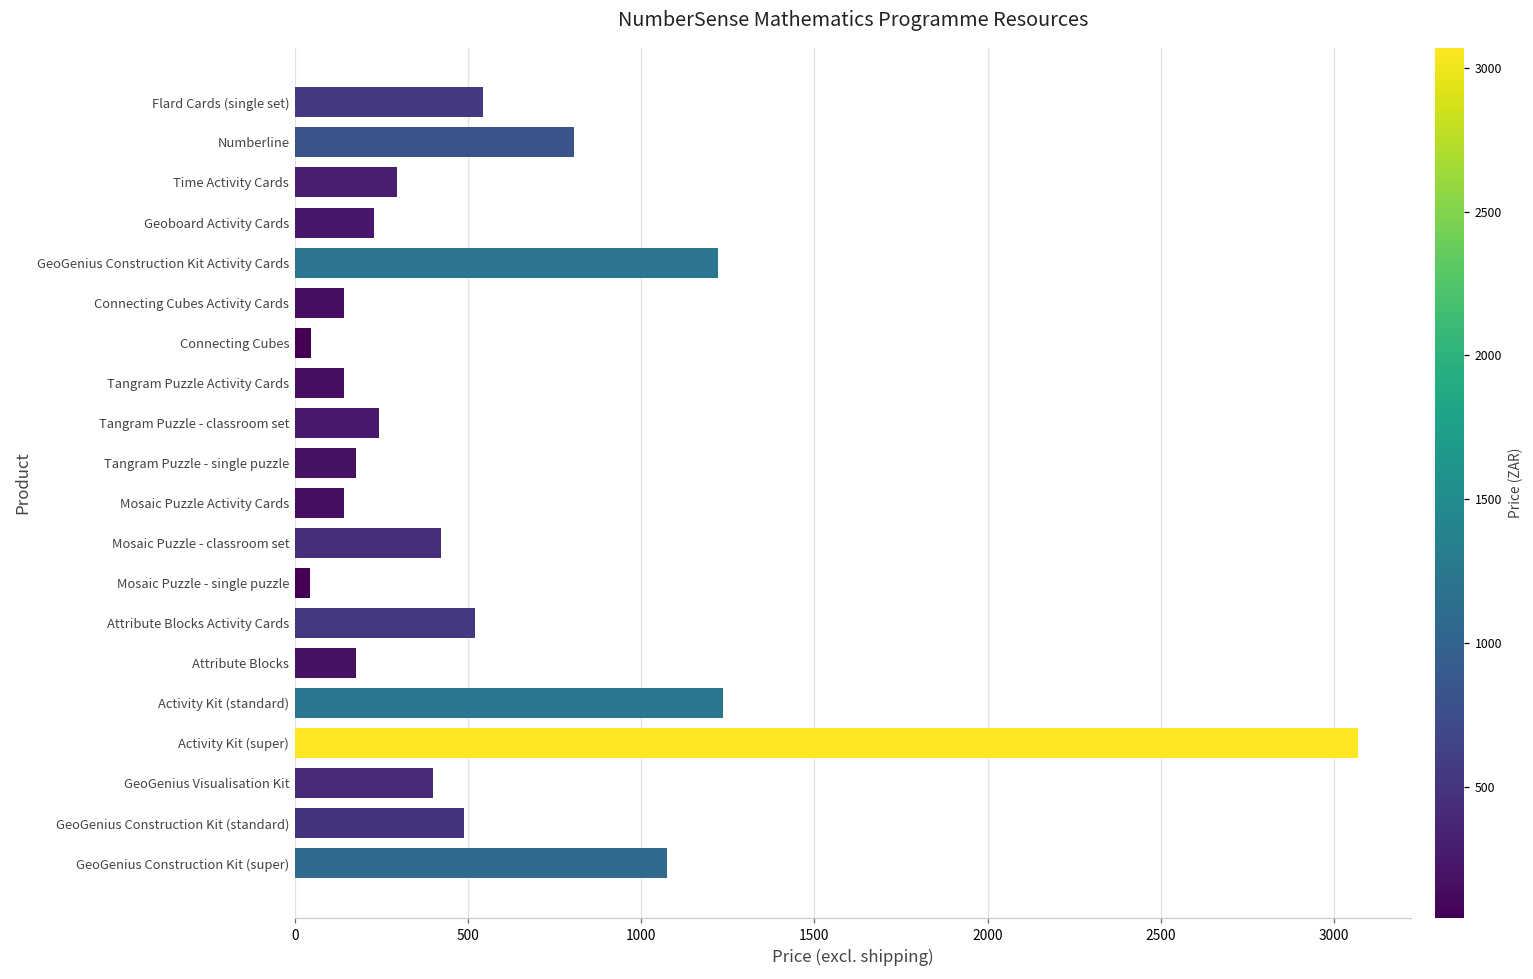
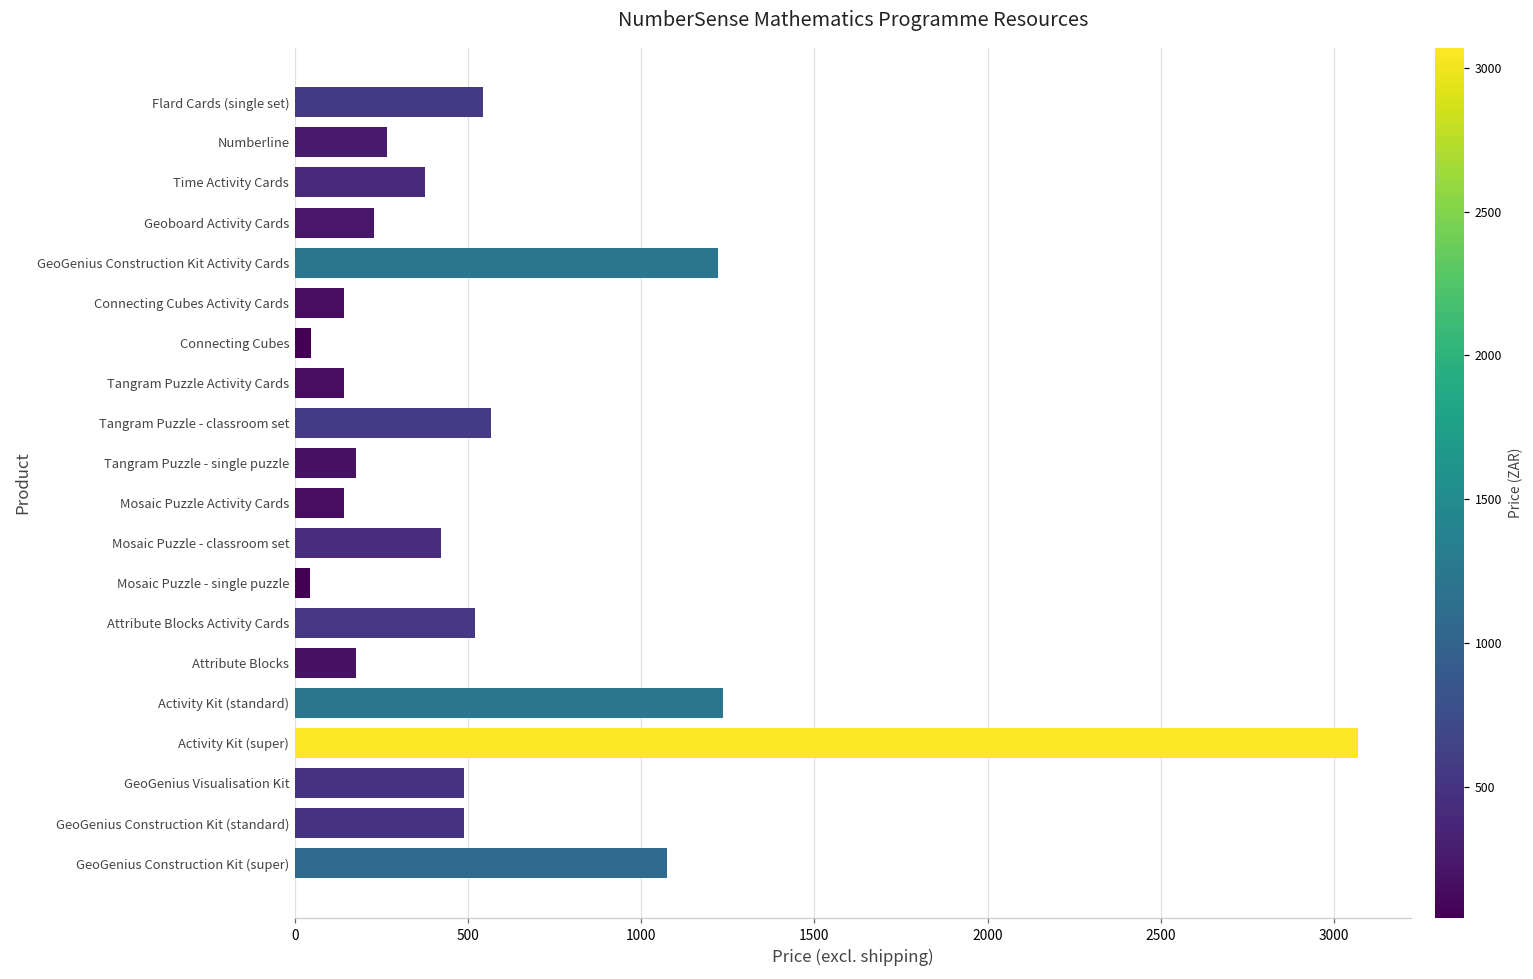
  {
    "Flard Cards (single set)": 540,
-   "Numberline": 810,
-   "Time Activity Cards": 300,
+   "Numberline": 270,
+   "Time Activity Cards": 380,
    "Geoboard Activity Cards": 230,
    "GeoGenius Construction Kit Activity Cards": 1220,
    "Connecting Cubes Activity Cards": 140,
    "Connecting Cubes": 50,
    "Tangram Puzzle Activity Cards": 140,
-   "Tangram Puzzle - classroom set": 240,
+   "Tangram Puzzle - classroom set": 570,
    "Tangram Puzzle - single puzzle": 180,
    "Mosaic Puzzle Activity Cards": 140,
    "Mosaic Puzzle - classroom set": 420,
    "Mosaic Puzzle - single puzzle": 40,
    "Attribute Blocks Activity Cards": 520,
    "Attribute Blocks": 180,
    "Activity Kit (standard)": 1240,
    "Activity Kit (super)": 3070,
-   "GeoGenius Visualisation Kit": 400,
+   "GeoGenius Visualisation Kit": 490,
    "GeoGenius Construction Kit (standard)": 490,
    "GeoGenius Construction Kit (super)": 1080
  }
